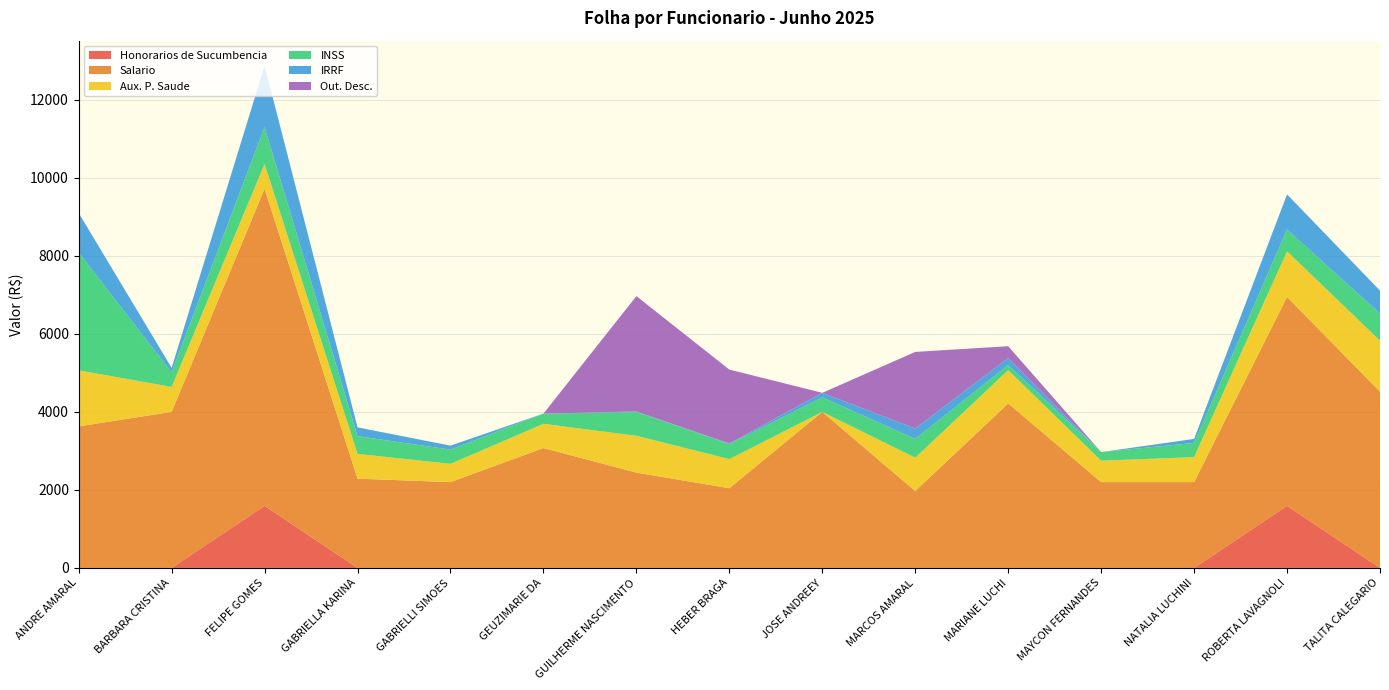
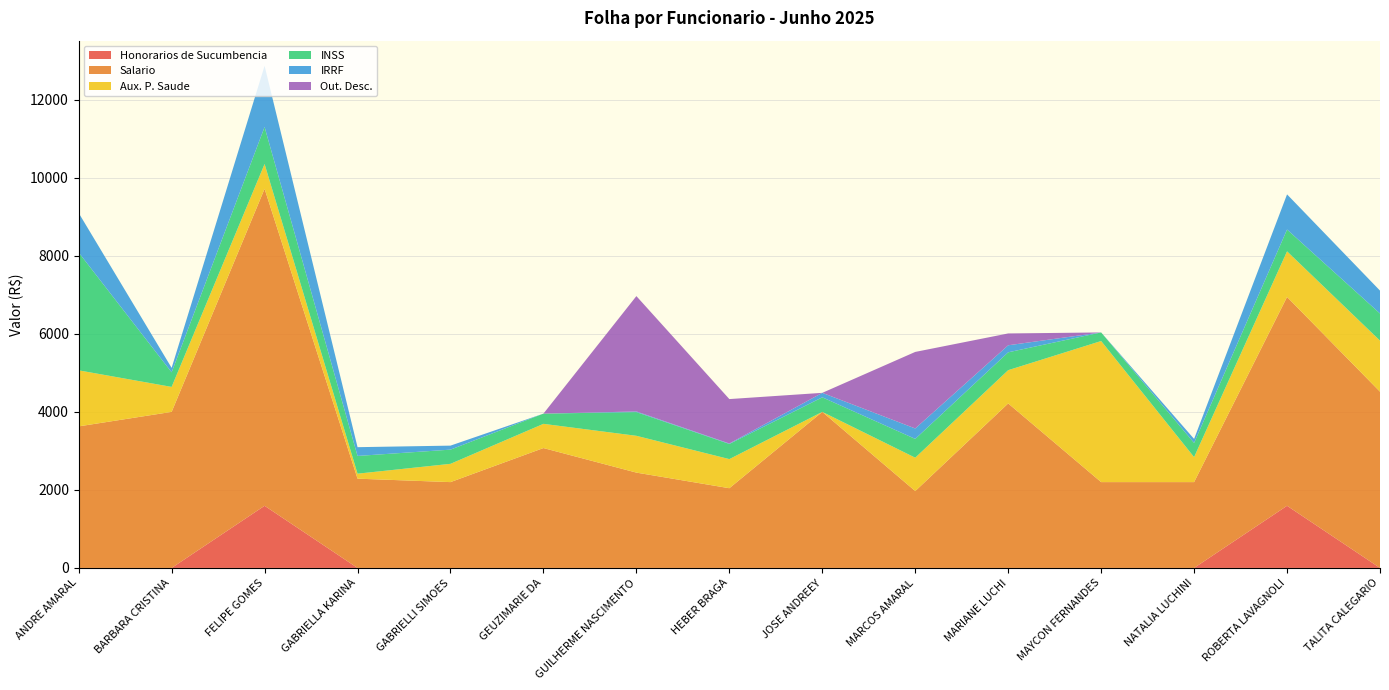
  {
    "Aux. P. Saude": {
      "ANDRE AMARAL": 1400,
      "BARBARA CRISTINA": 600,
      "FELIPE GOMES": 600,
-     "GABRIELLA KARINA": 600,
+     "GABRIELLA KARINA": 100,
      "GABRIELLI SIMOES": 500,
      "GEUZIMARIE DA": 600,
      "GUILHERME NASCIMENTO": 900,
      "HEBER BRAGA": 700,
      "MARCOS AMARAL": 900,
      "MARIANE LUCHI": 900,
-     "MAYCON FERNANDES": 500,
+     "MAYCON FERNANDES": 3600,
      "NATALIA LUCHINI": 600,
      "ROBERTA LAVAGNOLI": 1200,
      "TALITA CALEGARIO": 1300
    },
    "INSS": {
      "ANDRE AMARAL": 3000,
      "BARBARA CRISTINA": 400,
      "FELIPE GOMES": 900,
      "GABRIELLA KARINA": 500,
      "GABRIELLI SIMOES": 400,
      "JOSE ANDREEY": 400,
      "MARCOS AMARAL": 500,
-     "MARIANE LUCHI": 100,
+     "MARIANE LUCHI": 500,
      "NATALIA LUCHINI": 400,
      "ROBERTA LAVAGNOLI": 600,
      "TALITA CALEGARIO": 700
    },
    "IRRF": {
      "MARCOS AMARAL": 300,
      "MARIANE LUCHI": 200
    },
    "Out. Desc.": {
      "GUILHERME NASCIMENTO": 3000,
-     "HEBER BRAGA": 1900,
+     "HEBER BRAGA": 1100,
      "MARCOS AMARAL": 2000,
      "MARIANE LUCHI": 300
    }
  }
